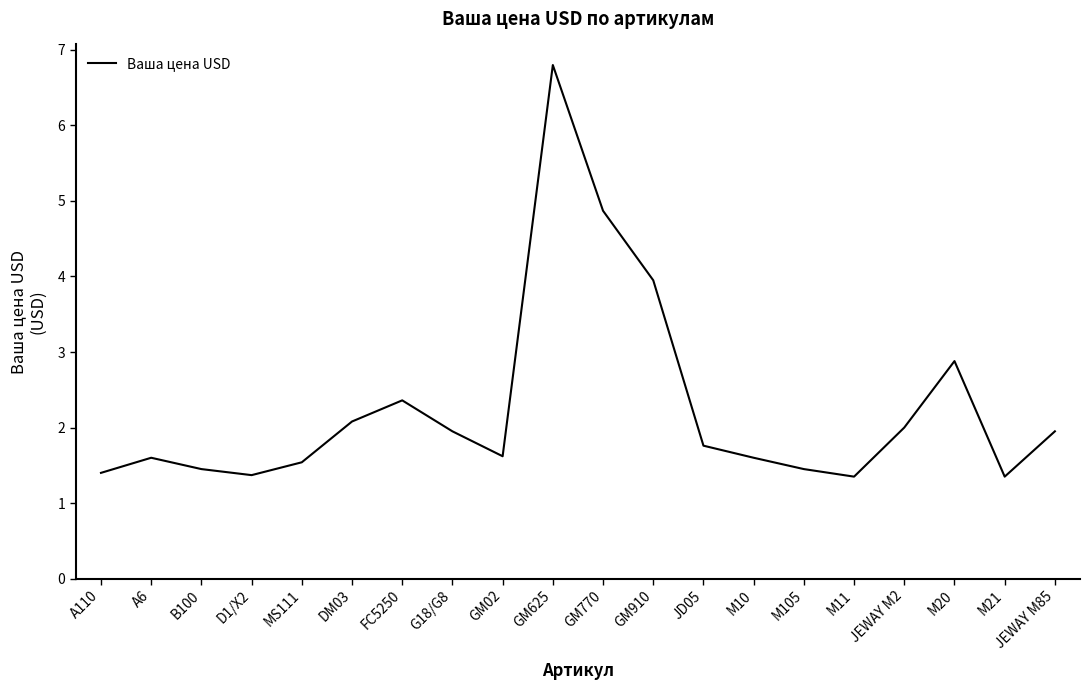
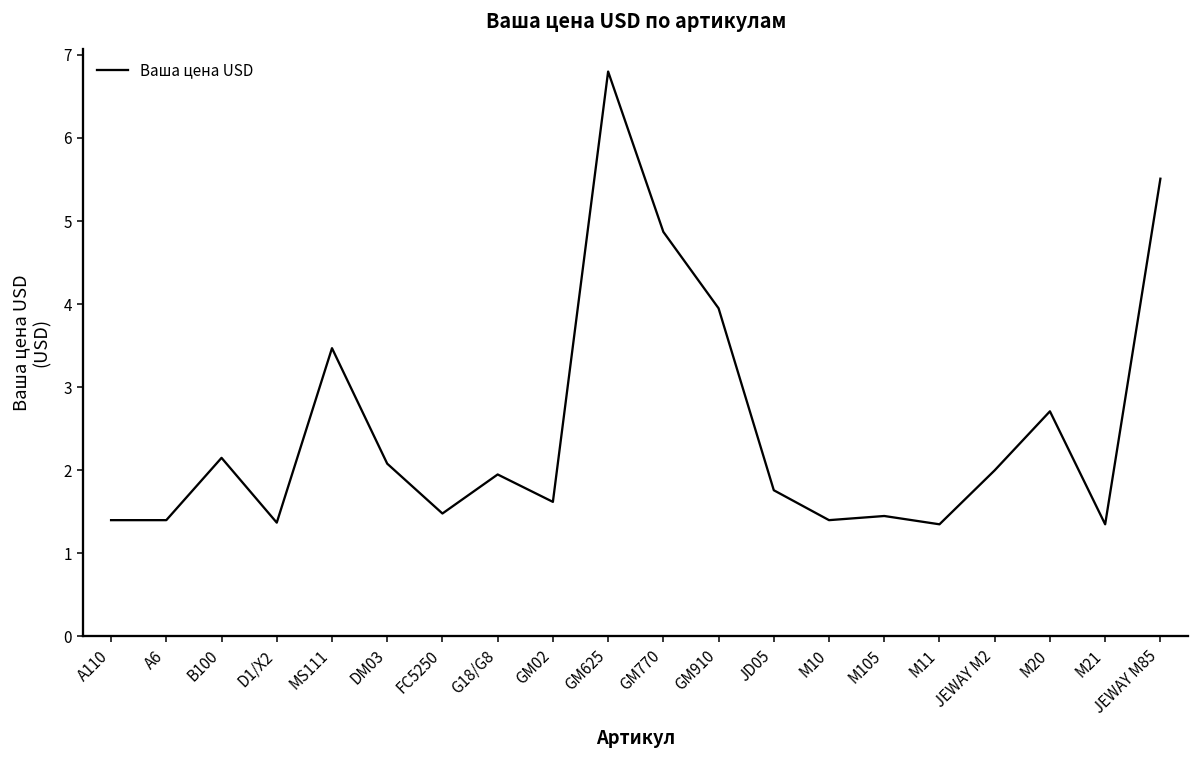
  {
    "A110": 1.4,
-   "A6": 1.6,
-   "B100": 1.5,
+   "A6": 1.4,
+   "B100": 2.2,
    "D1/X2": 1.4,
-   "MS111": 1.5,
+   "MS111": 3.5,
    "DM03": 2.1,
-   "FC5250": 2.4,
+   "FC5250": 1.5,
    "G18/G8": 2.0,
    "GM02": 1.6,
    "GM625": 6.8,
    "GM770": 4.9,
    "GM910": 4.0,
    "JD05": 1.8,
-   "M10": 1.6,
+   "M10": 1.4,
    "M105": 1.5,
    "M11": 1.4,
    "JEWAY M2": 2.0,
-   "M20": 2.9,
+   "M20": 2.7,
    "M21": 1.4,
-   "JEWAY M85": 2.0
+   "JEWAY M85": 5.5
  }
